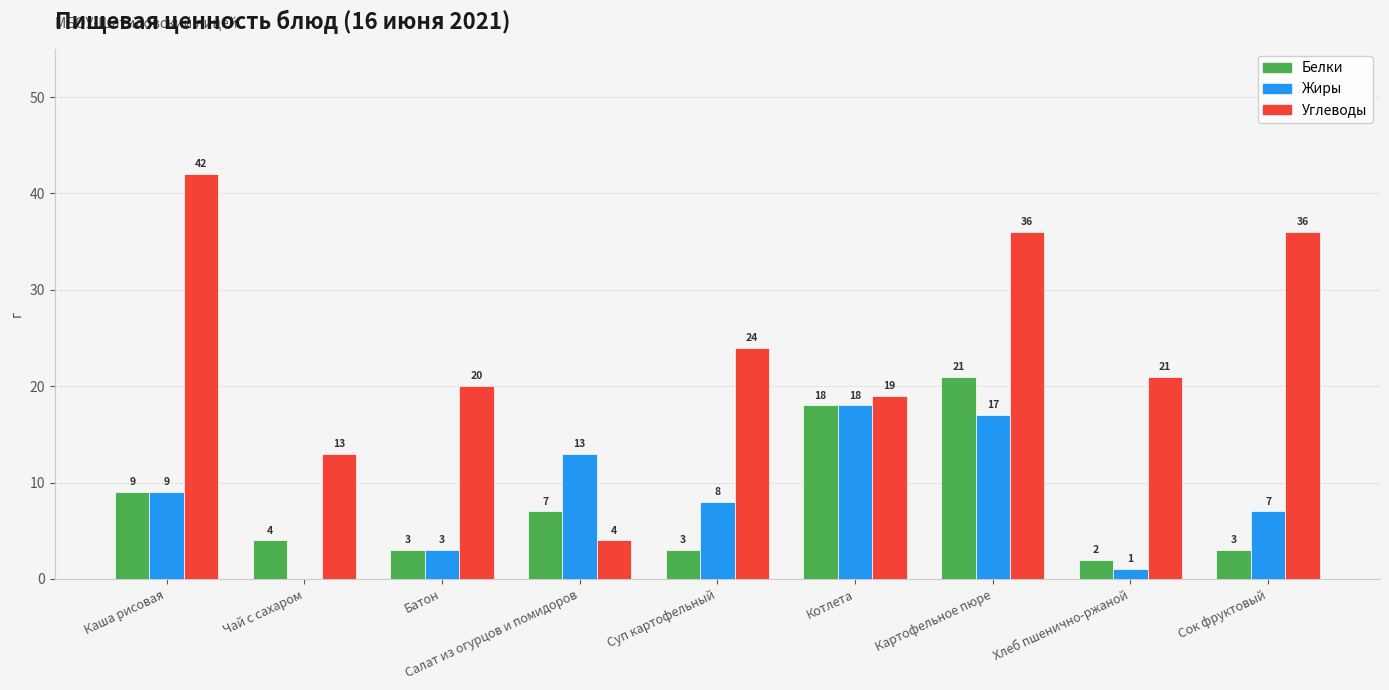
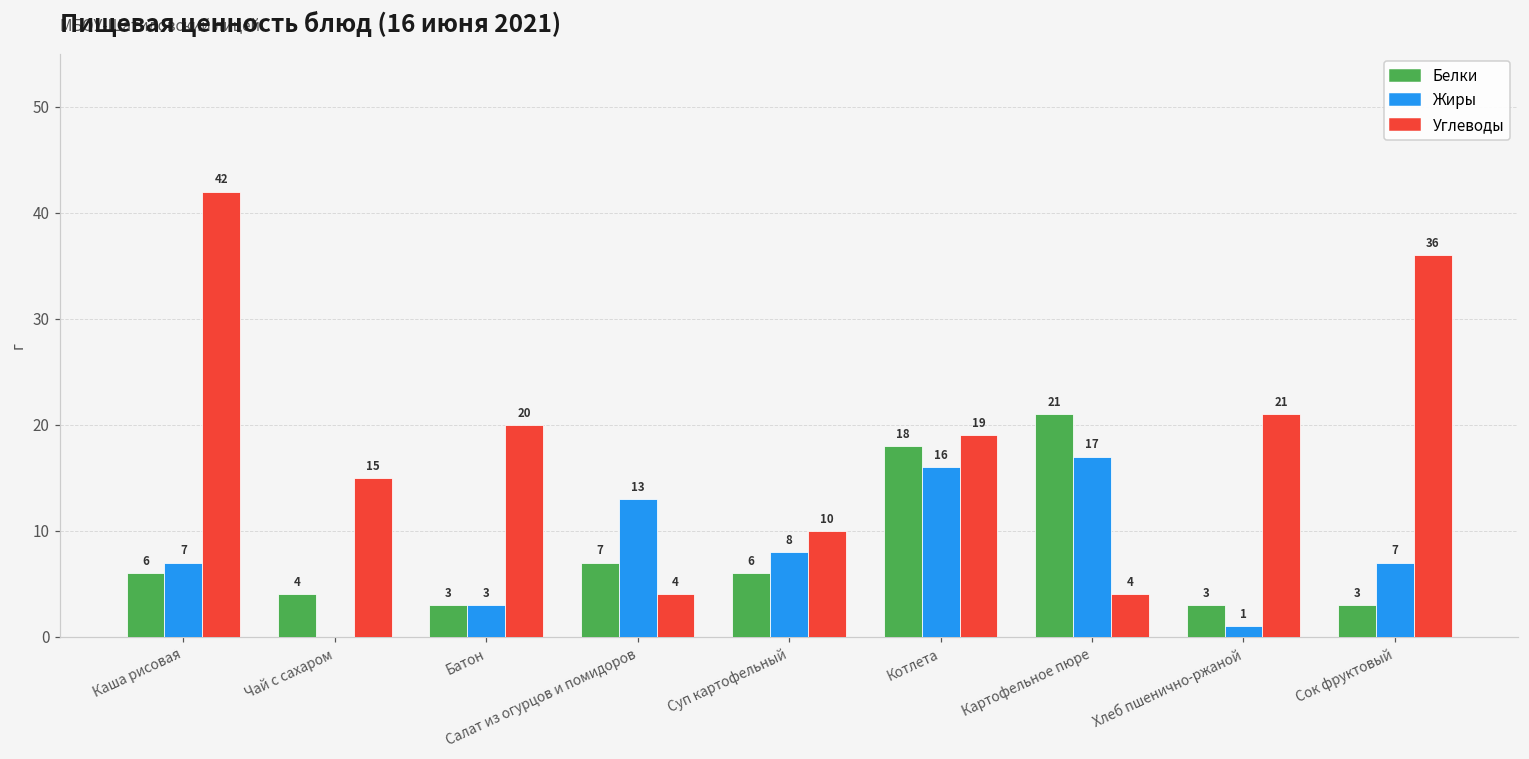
  {
    "Белки": {
-     "Каша рисовая": 9,
+     "Каша рисовая": 6,
      "Чай с сахаром": 4,
      "Батон": 3,
      "Салат из огурцов и помидоров": 7,
-     "Суп картофельный": 3,
+     "Суп картофельный": 6,
      "Котлета": 18,
      "Картофельное пюре": 21,
-     "Хлеб пшенично-ржаной": 2,
+     "Хлеб пшенично-ржаной": 3,
      "Сок фруктовый": 3
    },
    "Жиры": {
-     "Каша рисовая": 9,
+     "Каша рисовая": 7,
      "Батон": 3,
      "Салат из огурцов и помидоров": 13,
      "Суп картофельный": 8,
-     "Котлета": 18,
+     "Котлета": 16,
      "Картофельное пюре": 17,
      "Хлеб пшенично-ржаной": 1,
      "Сок фруктовый": 7
    },
    "Углеводы": {
      "Каша рисовая": 42,
-     "Чай с сахаром": 13,
+     "Чай с сахаром": 15,
      "Батон": 20,
      "Салат из огурцов и помидоров": 4,
-     "Суп картофельный": 24,
+     "Суп картофельный": 10,
      "Котлета": 19,
-     "Картофельное пюре": 36,
+     "Картофельное пюре": 4,
      "Хлеб пшенично-ржаной": 21,
      "Сок фруктовый": 36
    }
  }
